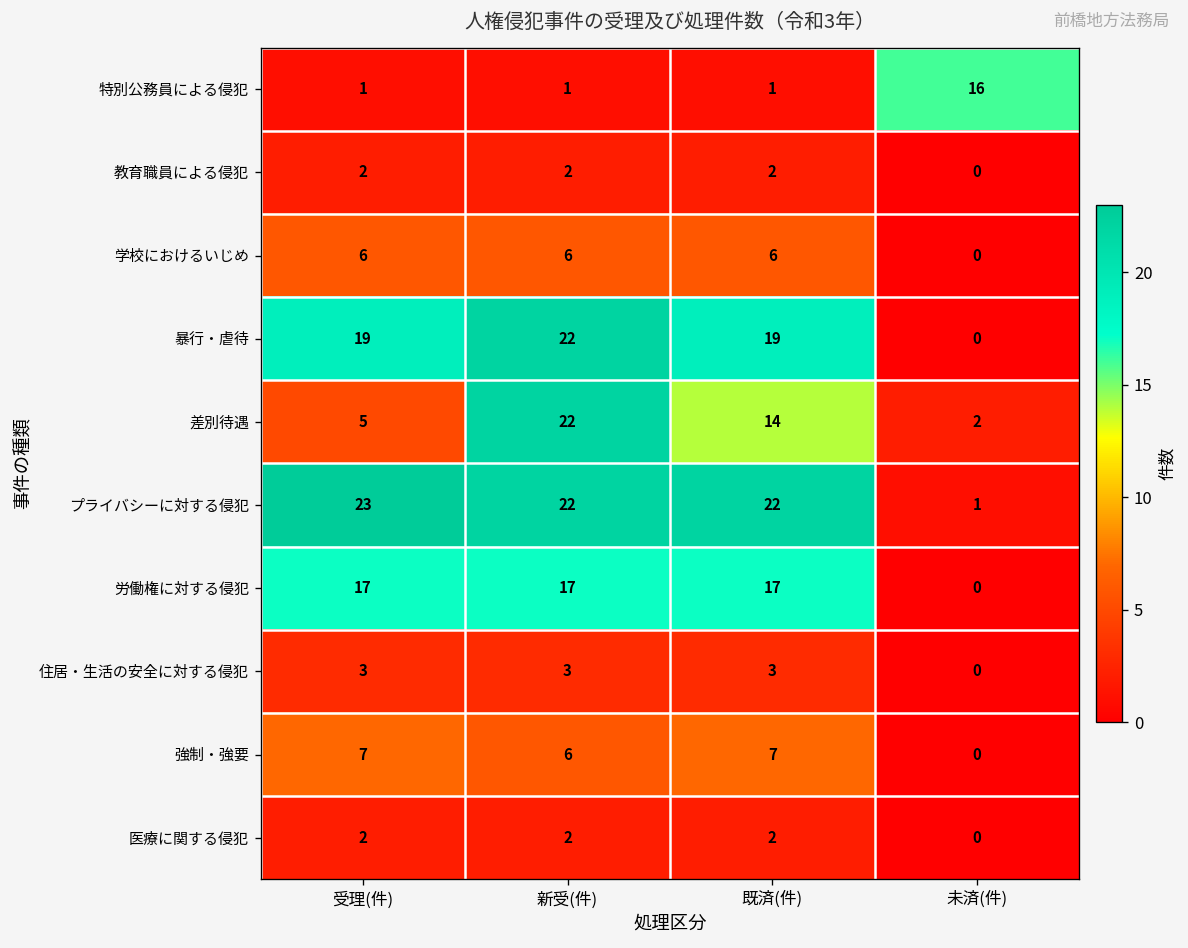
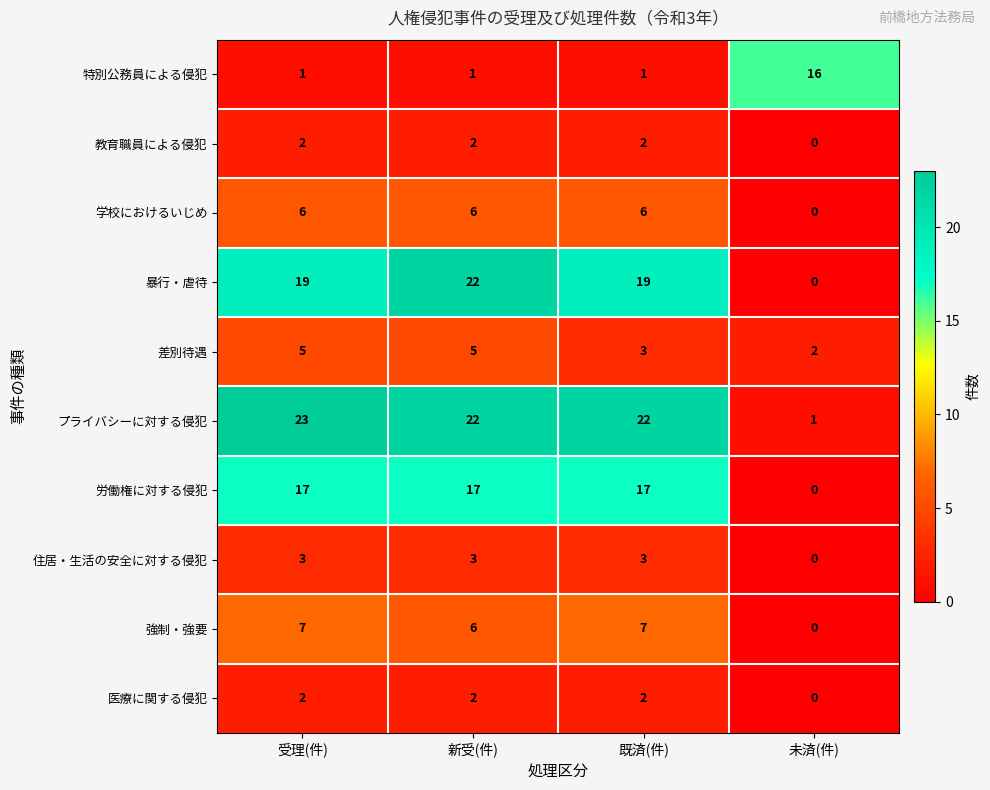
  {
    "特別公務員による侵犯": {
      "受理(件)": 1,
      "新受(件)": 1,
      "既済(件)": 1,
      "未済(件)": 16
    },
    "教育職員による侵犯": {
      "受理(件)": 2,
      "新受(件)": 2,
      "既済(件)": 2,
      "未済(件)": 0
    },
    "学校におけるいじめ": {
      "受理(件)": 6,
      "新受(件)": 6,
      "既済(件)": 6,
      "未済(件)": 0
    },
    "暴行・虐待": {
      "受理(件)": 19,
      "新受(件)": 22,
      "既済(件)": 19,
      "未済(件)": 0
    },
    "差別待遇": {
      "受理(件)": 5,
-     "新受(件)": 22,
-     "既済(件)": 14,
+     "新受(件)": 5,
+     "既済(件)": 3,
      "未済(件)": 2
    },
    "プライバシーに対する侵犯": {
      "受理(件)": 23,
      "新受(件)": 22,
      "既済(件)": 22,
      "未済(件)": 1
    },
    "労働権に対する侵犯": {
      "受理(件)": 17,
      "新受(件)": 17,
      "既済(件)": 17,
      "未済(件)": 0
    },
    "住居・生活の安全に対する侵犯": {
      "受理(件)": 3,
      "新受(件)": 3,
      "既済(件)": 3,
      "未済(件)": 0
    },
    "強制・強要": {
      "受理(件)": 7,
      "新受(件)": 6,
      "既済(件)": 7,
      "未済(件)": 0
    },
    "医療に関する侵犯": {
      "受理(件)": 2,
      "新受(件)": 2,
      "既済(件)": 2,
      "未済(件)": 0
    }
  }
